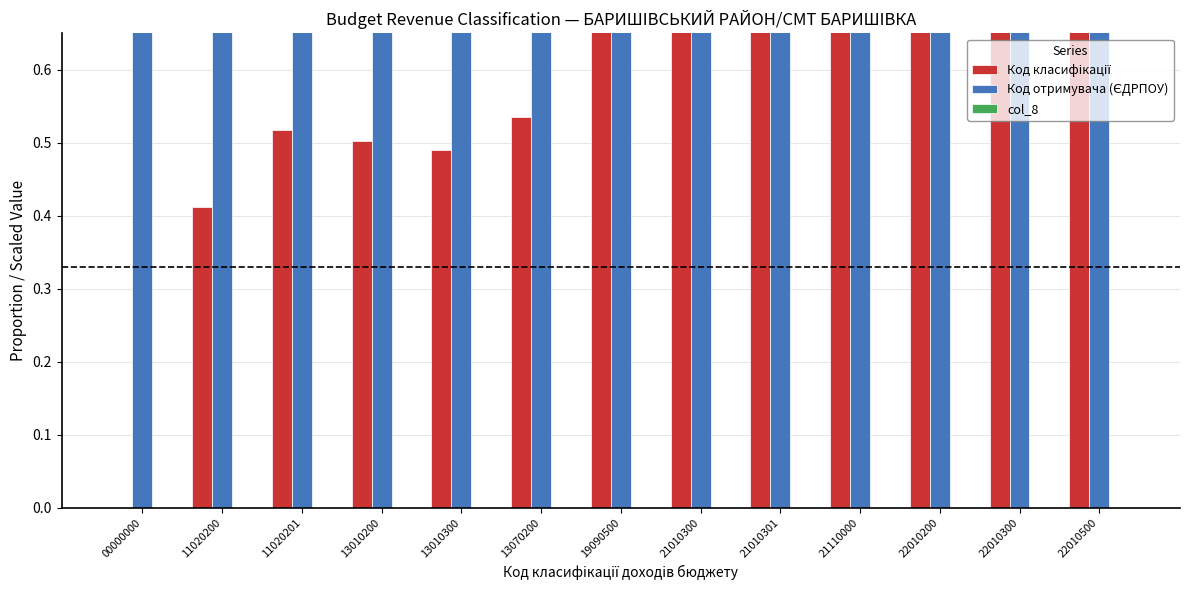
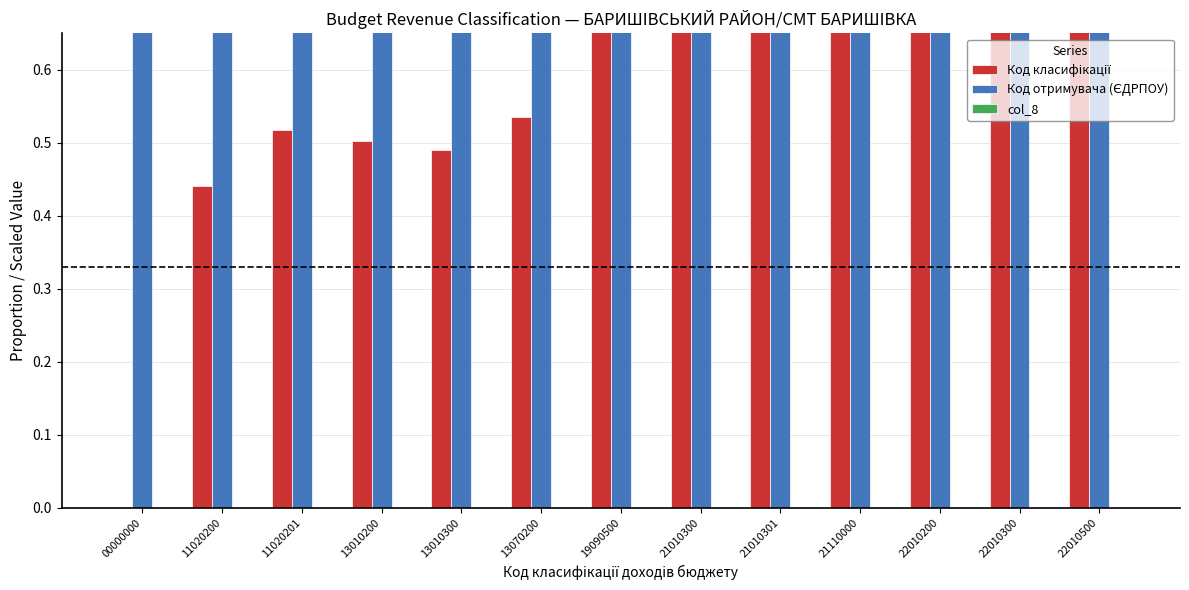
  {
    "Код класифікації": {
      "00000000": 0.00,
-     "11020200": 0.41,
+     "11020200": 0.44,
      "11020201": 0.52,
      "13010200": 0.50,
      "13010300": 0.49,
      "13070200": 0.54
    },
    "col_8": {
      "00000000": 0.00,
      "11020200": 0.00,
      "11020201": 0.00,
      "13010200": 0.00,
      "13010300": 0.00,
      "13070200": 0.00,
      "19090500": 0.00,
      "21010300": 0.00,
      "21010301": 0.00,
      "21110000": 0.00,
      "22010200": 0.00,
      "22010300": 0.00,
      "22010500": 0.00
    }
  }
